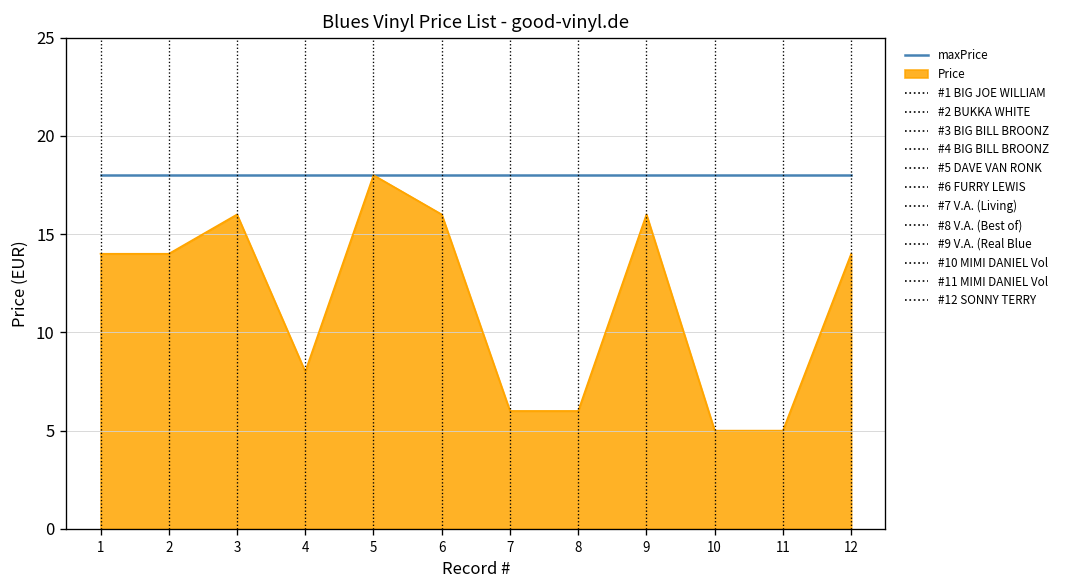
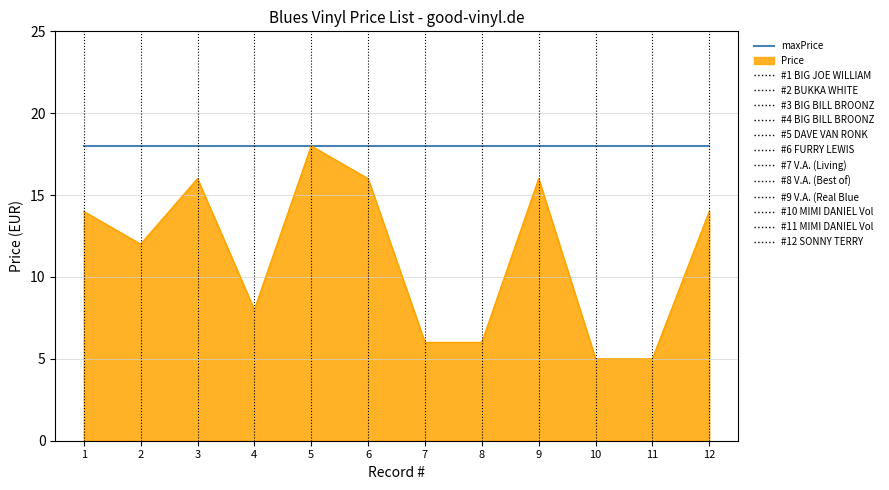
  {
    "maxPrice": {
      "1": 18,
      "2": 18,
      "3": 18,
      "4": 18,
      "6": 18,
      "7": 18,
      "8": 18,
      "9": 18,
      "10": 18,
      "11": 18,
      "12": 18
    },
    "Price": {
      "1": 14,
-     "2": 14,
+     "2": 12,
      "3": 16,
      "4": 8,
      "6": 16,
      "7": 6,
      "8": 6,
      "9": 16,
      "10": 5,
      "11": 5,
      "12": 14
    }
  }
